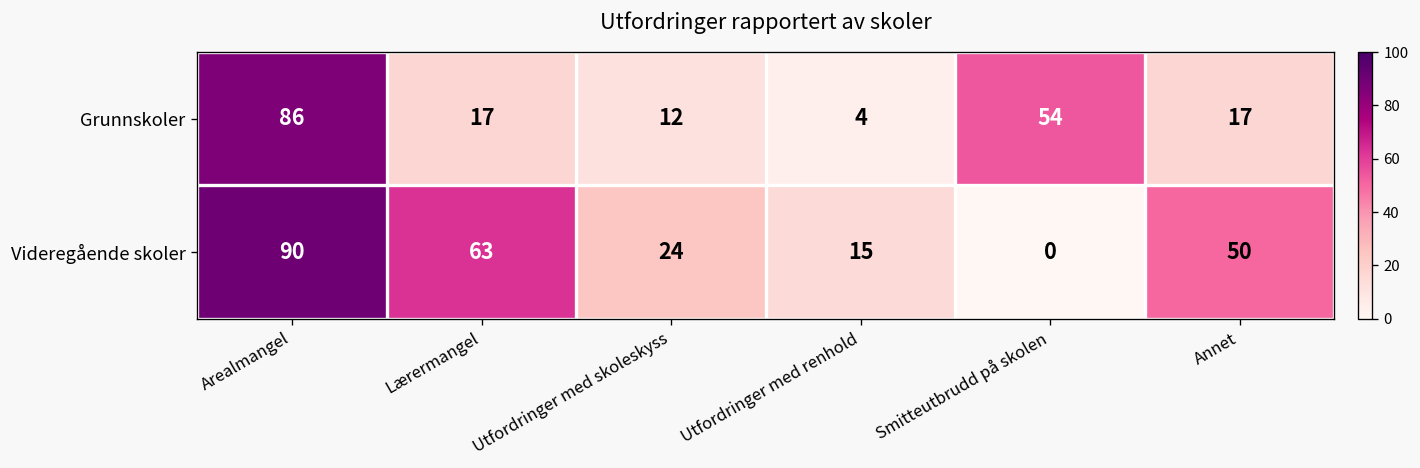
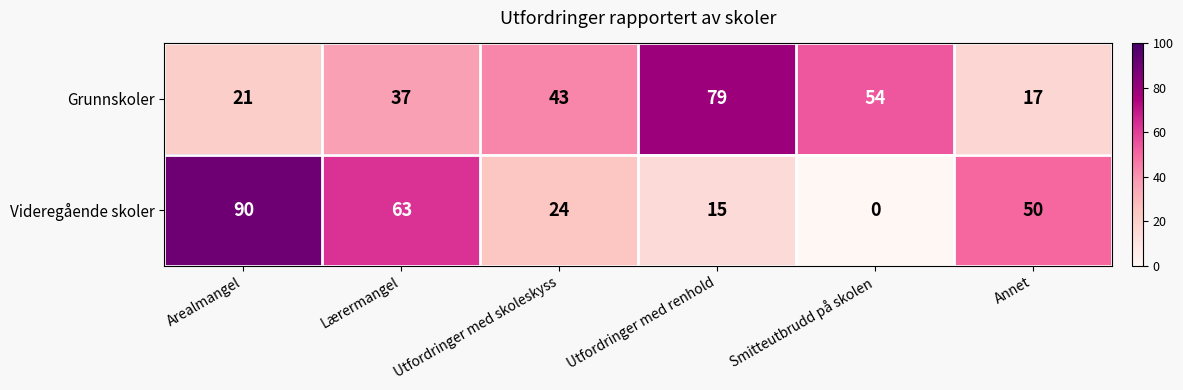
  {
    "Grunnskoler": {
-     "Arealmangel": 86,
-     "Lærermangel": 17,
-     "Utfordringer med skoleskyss": 12,
-     "Utfordringer med renhold": 4,
+     "Arealmangel": 21,
+     "Lærermangel": 37,
+     "Utfordringer med skoleskyss": 43,
+     "Utfordringer med renhold": 79,
      "Smitteutbrudd på skolen": 54,
      "Annet": 17
    },
    "Videregående skoler": {
      "Arealmangel": 90,
      "Lærermangel": 63,
      "Utfordringer med skoleskyss": 24,
      "Utfordringer med renhold": 15,
      "Smitteutbrudd på skolen": 0,
      "Annet": 50
    }
  }
